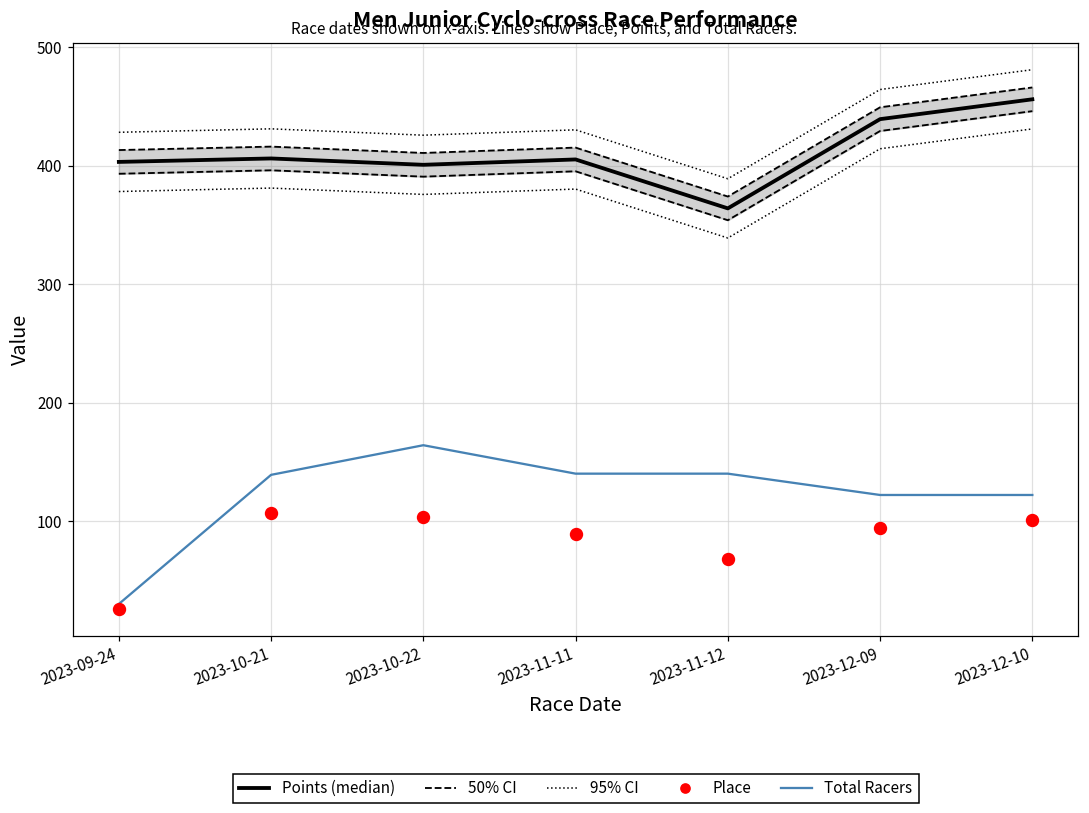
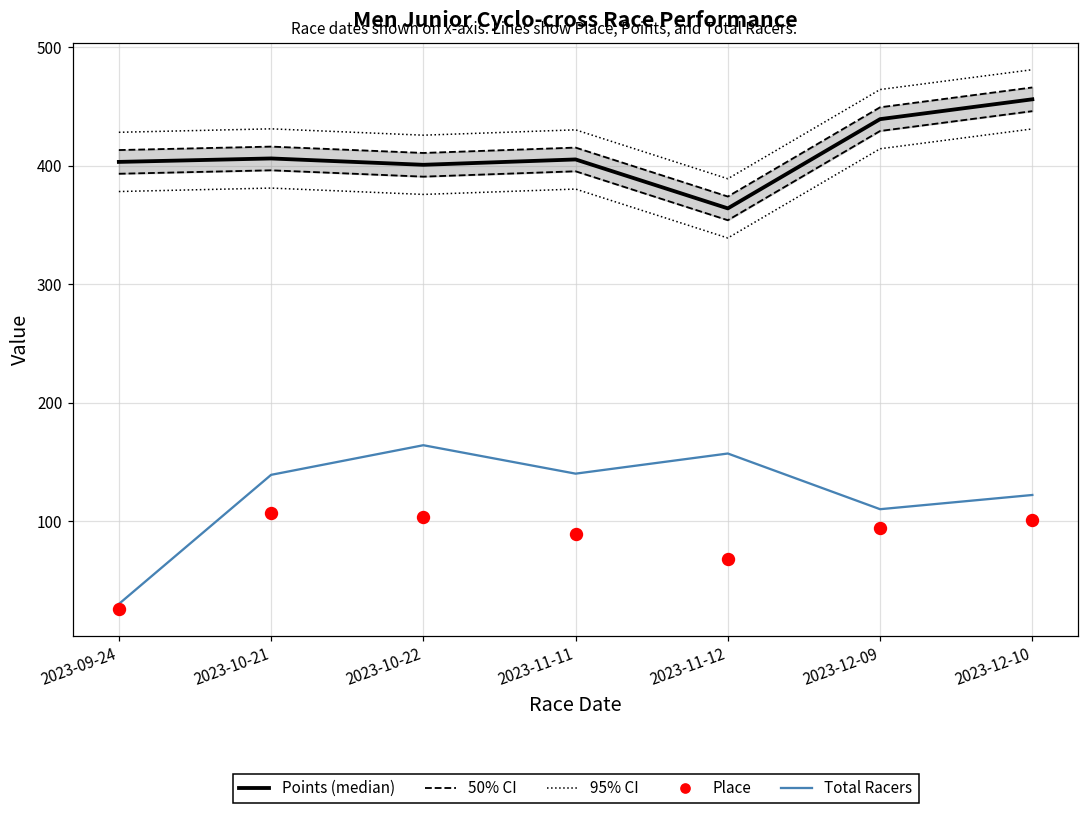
  {
    "Total Racers": {
      "2023-09-24": 30,
      "2023-10-21": 139,
      "2023-10-22": 164,
      "2023-11-11": 140,
-     "2023-11-12": 140,
-     "2023-12-09": 122,
+     "2023-11-12": 157,
+     "2023-12-09": 110,
      "2023-12-10": 122
    }
  }
